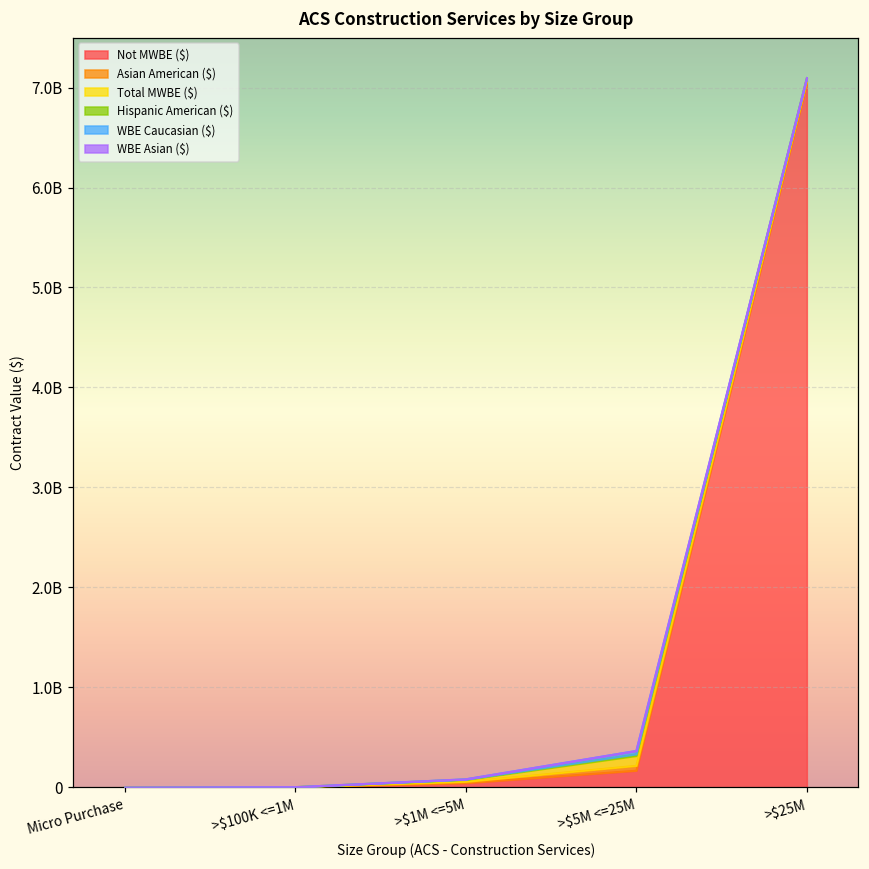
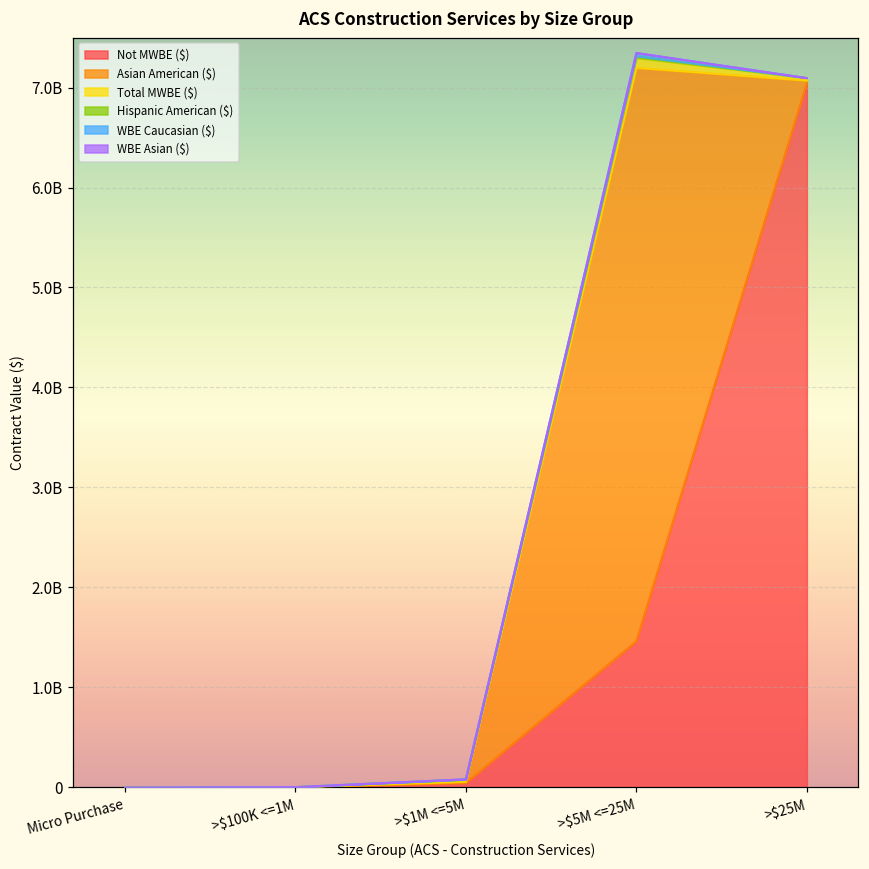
  {
    "Not MWBE ($)": {
-     ">$5M <=25M": 200000000
+     ">$5M <=25M": 1500000000
    },
    "Asian American ($)": {
-     ">$5M <=25M": 0
+     ">$5M <=25M": 5700000000
    },
    "WBE Asian ($)": {
      ">$5M <=25M": 0
    }
  }
